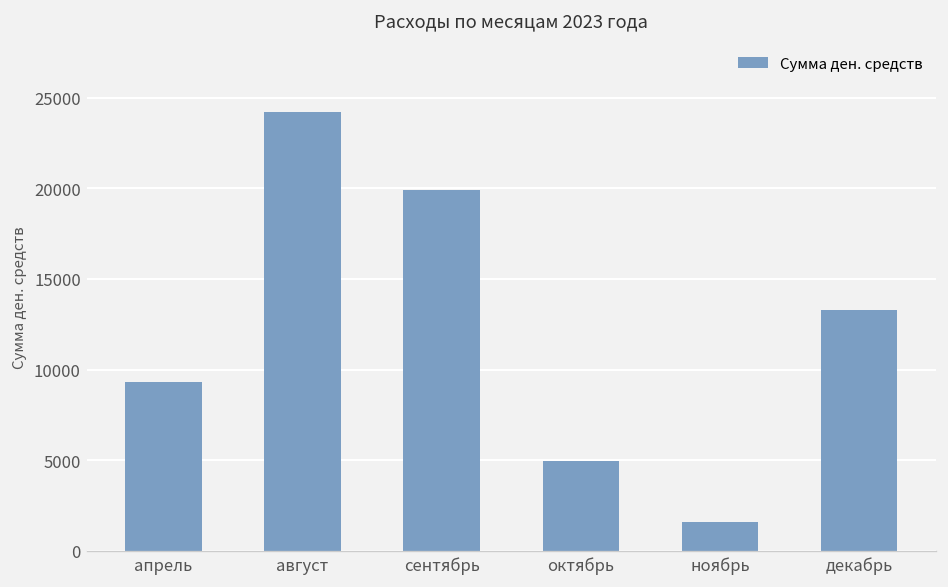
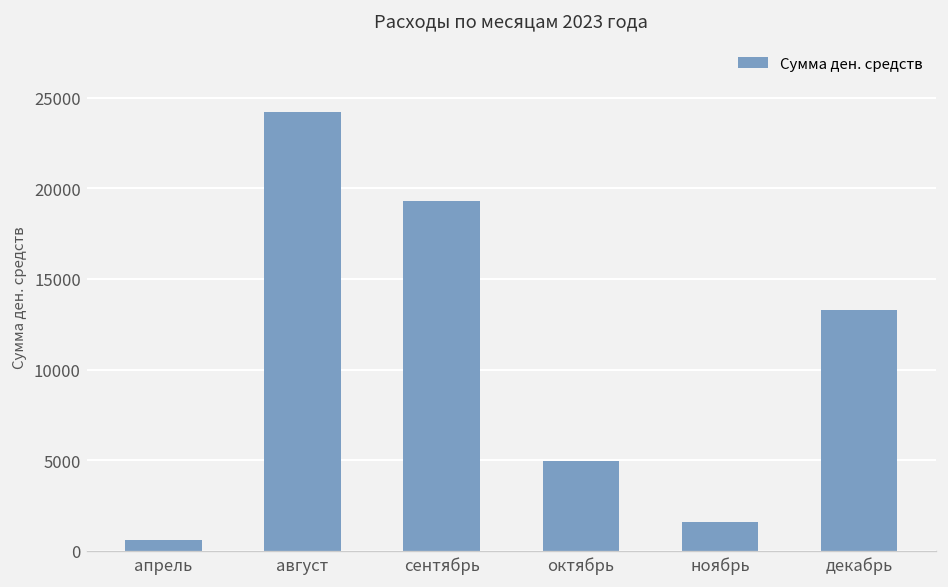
  {
-   "апрель": 9300,
+   "апрель": 600,
    "август": 24200,
-   "сентябрь": 19900,
+   "сентябрь": 19300,
    "октябрь": 5000,
    "ноябрь": 1600,
    "декабрь": 13300
  }
